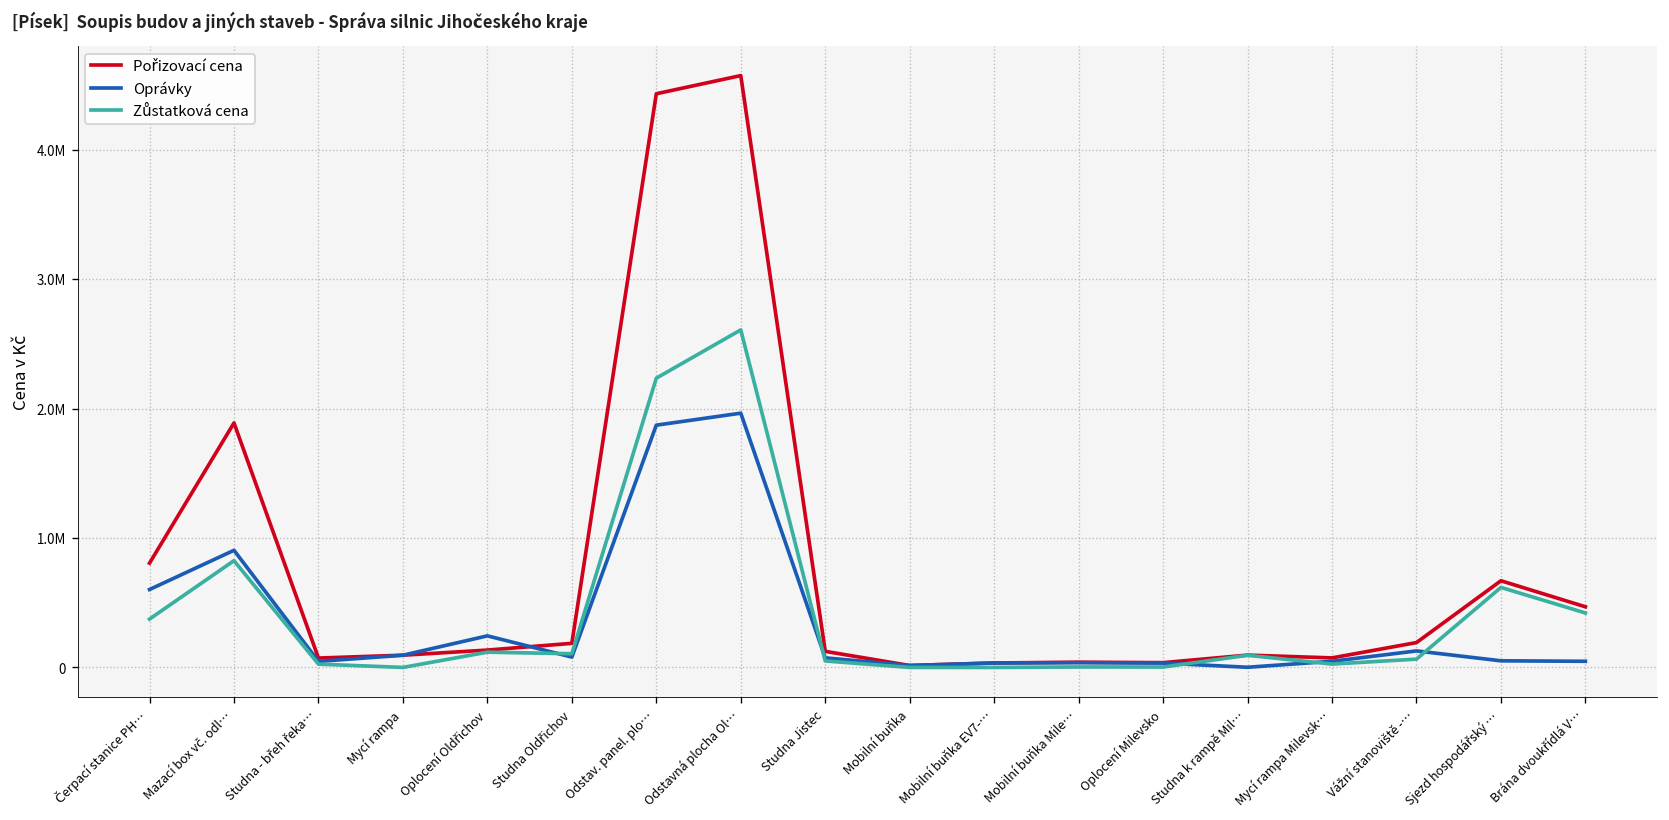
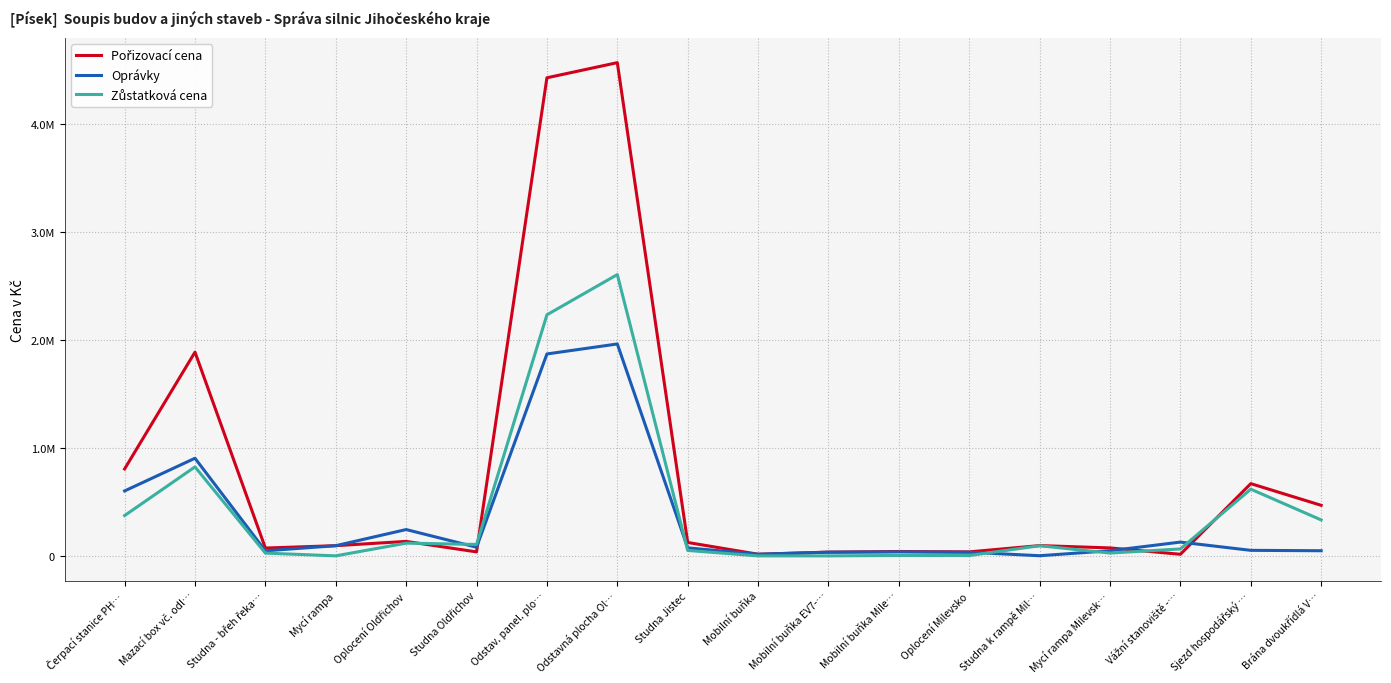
  {
    "Pořizovací cena": {
      "Čerpací stanice PH…": 810000,
      "Mazací box vč. odl…": 1890000,
      "Studna - břeh řeka…": 70000,
-     "Studna Oldřichov": 190000,
+     "Studna Oldřichov": 40000,
      "Odstav. panel. plo…": 4430000,
      "Odstavná plocha Ol…": 4570000,
      "Studna Jistec": 120000,
      "Mycí rampa Milevsk…": 70000,
-     "Vážní stanoviště -…": 190000,
+     "Vážní stanoviště -…": 10000,
      "Sjezd hospodářský …": 670000,
      "Brána dvoukřídlá V…": 470000
    },
    "Oprávky": {
      "Čerpací stanice PH…": 600000,
      "Mazací box vč. odl…": 910000,
      "Oplocení Oldřichov": 240000,
      "Studna Oldřichov": 80000,
      "Odstav. panel. plo…": 1870000,
      "Odstavná plocha Ol…": 1960000,
      "Studna Jistec": 70000,
      "Studna k rampě Mil…": 0,
      "Vážní stanoviště -…": 130000,
      "Sjezd hospodářský …": 50000,
      "Brána dvoukřídlá V…": 50000
    },
    "Zůstatková cena": {
      "Čerpací stanice PH…": 370000,
      "Mazací box vč. odl…": 830000,
      "Mycí rampa": 0,
      "Studna Oldřichov": 110000,
      "Odstav. panel. plo…": 2230000,
      "Odstavná plocha Ol…": 2610000,
      "Studna Jistec": 50000,
      "Mobilní buňka EV7-…": 0,
      "Mobilní buňka Mile…": 0,
      "Oplocení Milevsko": 0,
      "Vážní stanoviště -…": 60000,
      "Sjezd hospodářský …": 620000,
-     "Brána dvoukřídlá V…": 420000
+     "Brána dvoukřídlá V…": 330000
    }
  }
